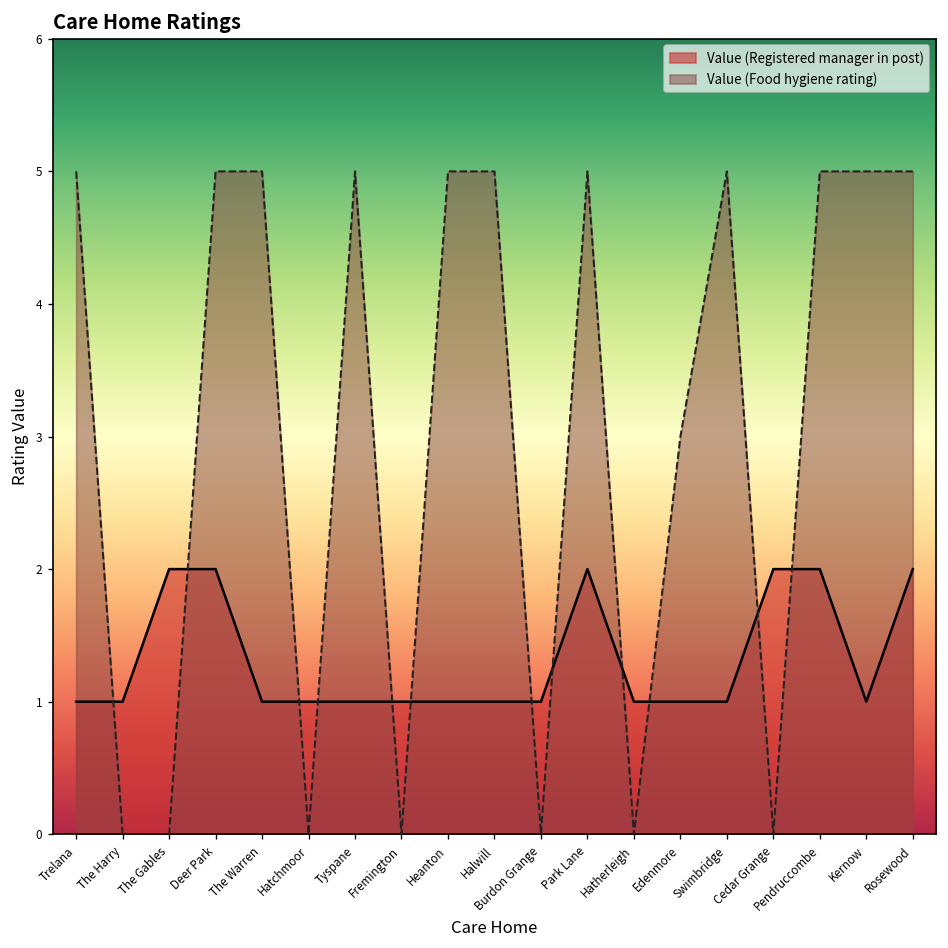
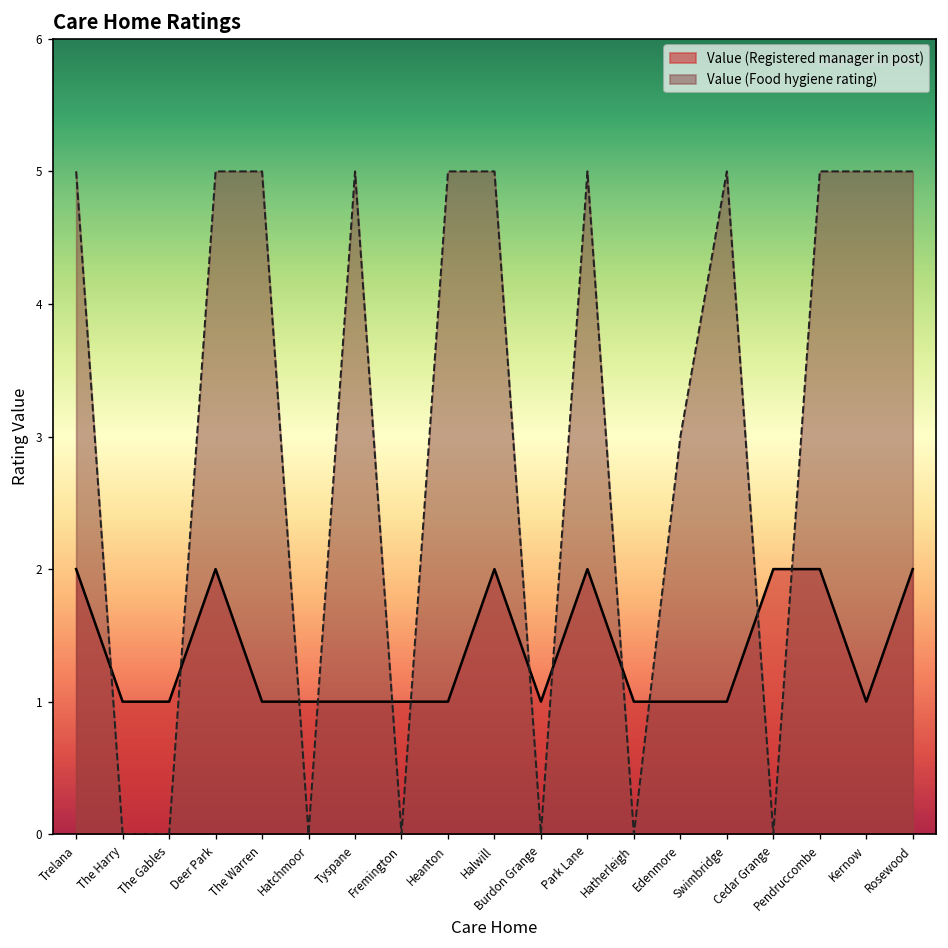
  {
    "Value (Registered manager in post)": {
-     "Trelana": 1,
+     "Trelana": 2,
      "The Harry": 1,
-     "The Gables": 2,
+     "The Gables": 1,
      "Deer Park": 2,
      "The Warren": 1,
      "Hatchmoor": 1,
      "Tyspane": 1,
      "Fremington": 1,
      "Heanton": 1,
-     "Halwill": 1,
+     "Halwill": 2,
      "Burdon Grange": 1,
      "Park Lane": 2,
      "Hatherleigh": 1,
      "Edenmore": 1,
      "Swimbridge": 1,
      "Cedar Grange": 2,
      "Pendruccombe": 2,
      "Kernow": 1,
      "Rosewood": 2
    },
    "Value (Food hygiene rating)": {
      "Trelana": 5,
      "The Harry": 0,
      "The Gables": 0,
      "Deer Park": 5,
      "The Warren": 5,
      "Hatchmoor": 0,
      "Tyspane": 5,
      "Fremington": 0,
      "Heanton": 5,
      "Halwill": 5,
      "Burdon Grange": 0,
      "Park Lane": 5,
      "Hatherleigh": 0,
      "Edenmore": 3,
      "Swimbridge": 5,
      "Cedar Grange": 0,
      "Pendruccombe": 5,
      "Kernow": 5,
      "Rosewood": 5
    }
  }
